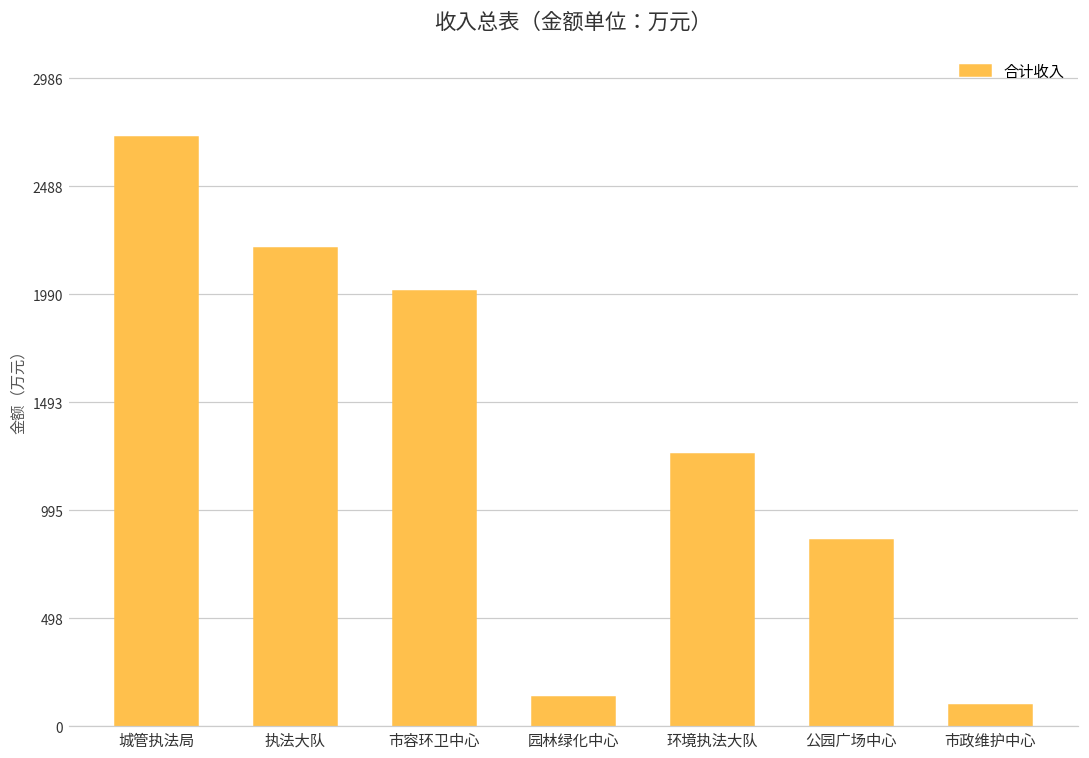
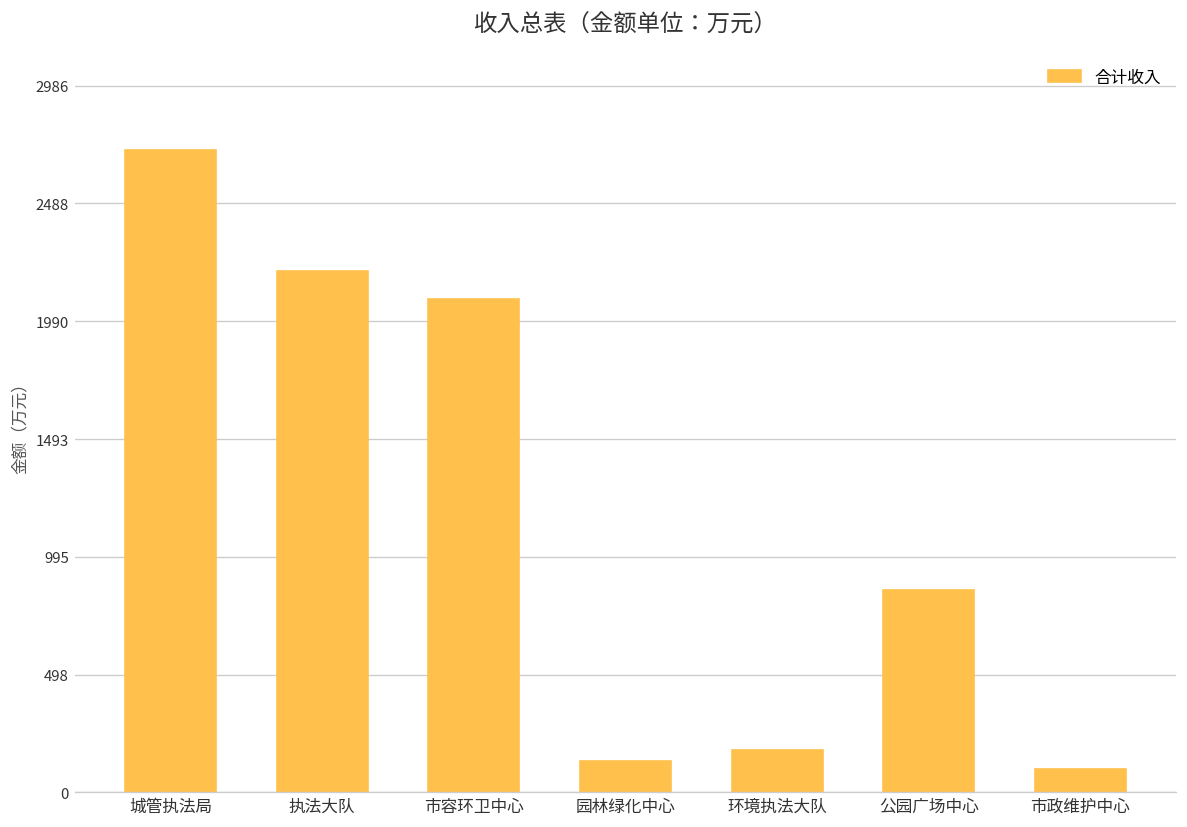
  {
    "城管执法局": 2710,
    "执法大队": 2200,
-   "市容环卫中心": 2010,
+   "市容环卫中心": 2080,
    "园林绿化中心": 130,
-   "环境执法大队": 1260,
+   "环境执法大队": 180,
    "公园广场中心": 860,
    "市政维护中心": 100
  }
